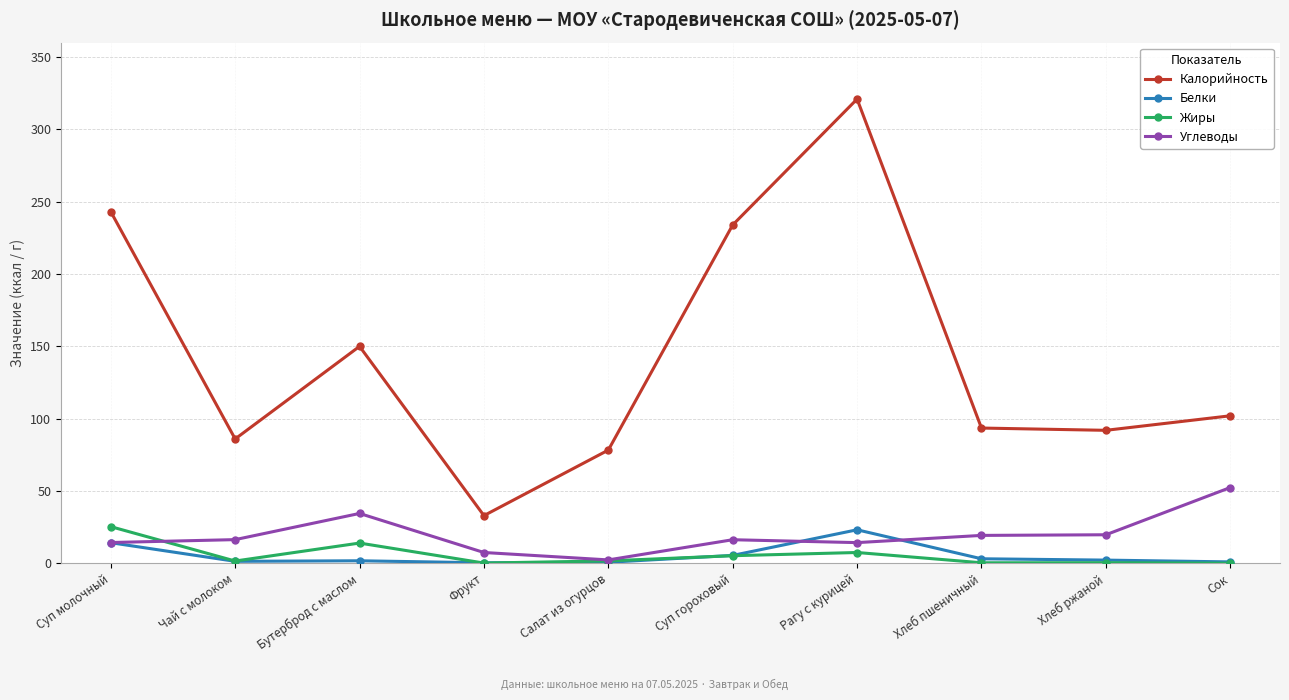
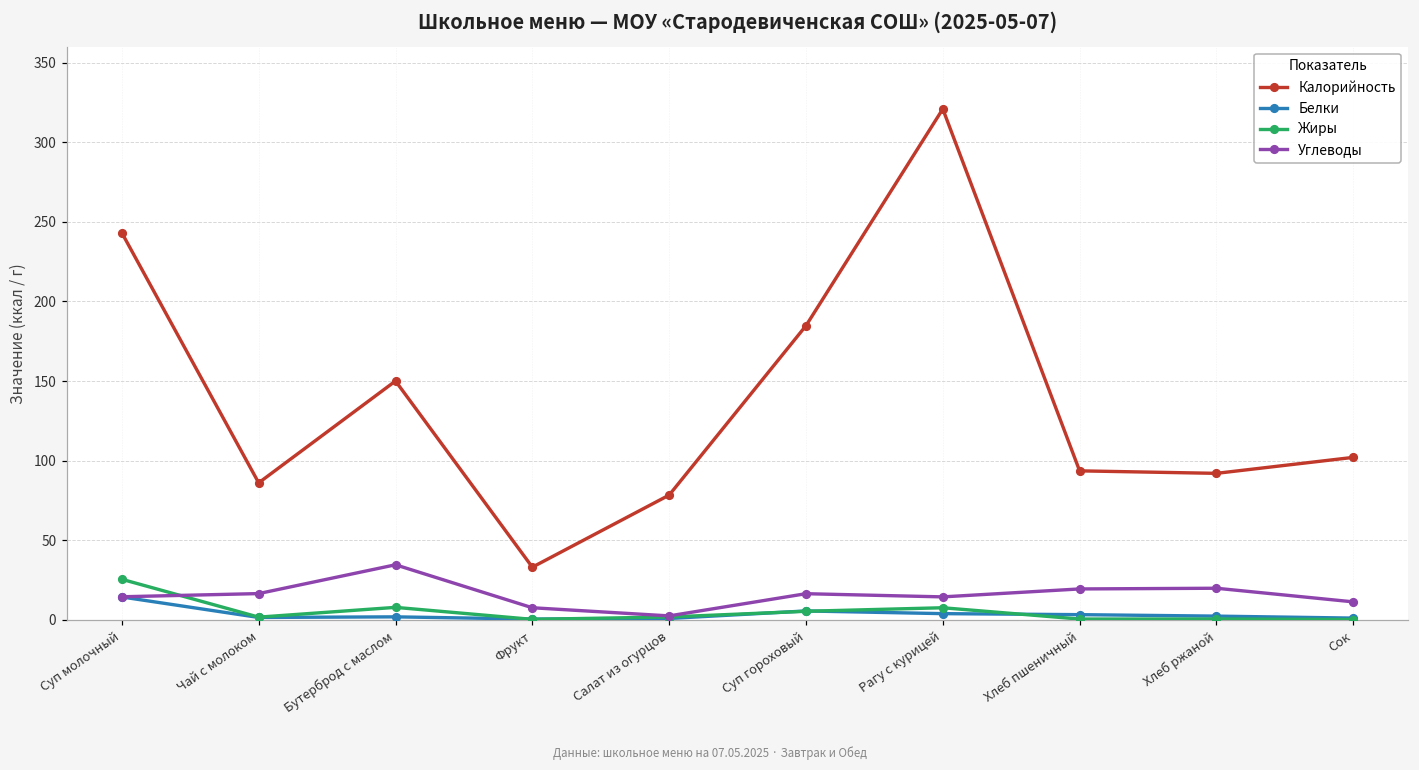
  {
    "Калорийность": {
      "Суп молочный": 243,
      "Чай с молоком": 86,
      "Бутерброд с маслом": 150,
      "Фрукт": 33,
      "Салат из огурцов": 78,
-     "Суп гороховый": 234,
+     "Суп гороховый": 185,
      "Рагу с курицей": 321,
      "Хлеб пшеничный": 94,
      "Хлеб ржаной": 92,
      "Сок": 102
    },
    "Белки": {
      "Бутерброд с маслом": 2,
-     "Рагу с курицей": 23,
+     "Рагу с курицей": 4,
      "Хлеб пшеничный": 3,
      "Хлеб ржаной": 2
    },
    "Жиры": {
      "Суп молочный": 25,
-     "Бутерброд с маслом": 14,
+     "Бутерброд с маслом": 8,
      "Рагу с курицей": 8,
      "Хлеб пшеничный": 0,
      "Хлеб ржаной": 0
    },
    "Углеводы": {
      "Чай с молоком": 16,
      "Бутерброд с маслом": 35,
      "Фрукт": 8,
      "Суп гороховый": 16,
      "Рагу с курицей": 14,
      "Хлеб пшеничный": 19,
      "Хлеб ржаной": 20,
-     "Сок": 52
+     "Сок": 11
    }
  }
